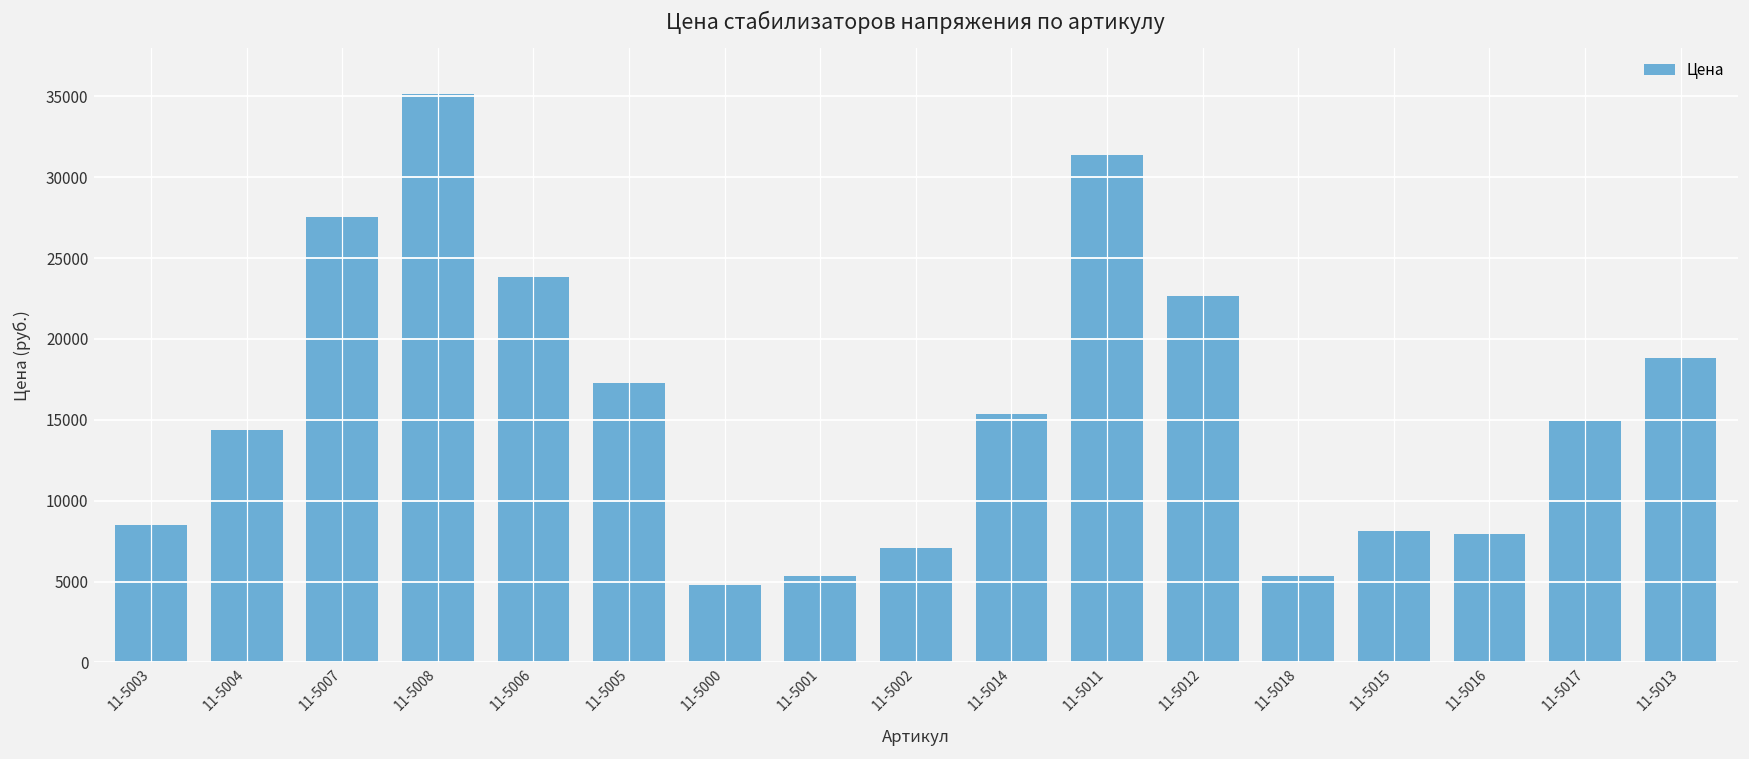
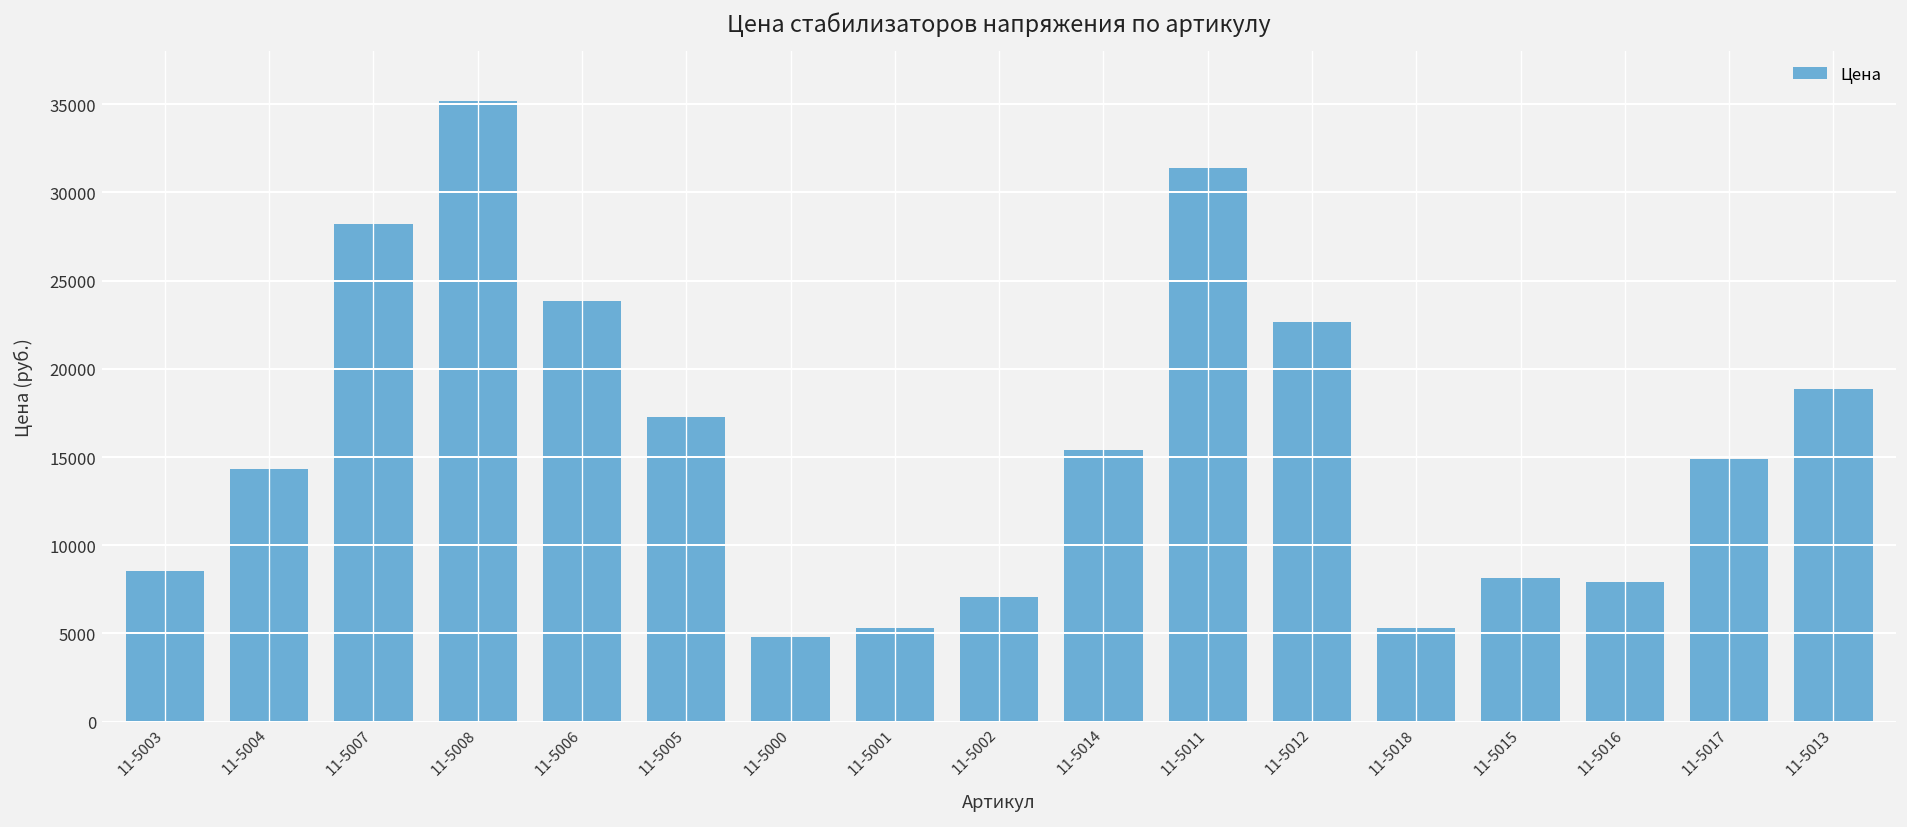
  {
    "11-5003": 8500,
    "11-5004": 14300,
-   "11-5007": 27600,
+   "11-5007": 28200,
    "11-5008": 35200,
    "11-5006": 23900,
    "11-5005": 17300,
    "11-5000": 4800,
    "11-5001": 5300,
    "11-5002": 7100,
    "11-5014": 15400,
    "11-5011": 31400,
    "11-5012": 22700,
    "11-5018": 5300,
    "11-5015": 8100,
    "11-5016": 7900,
    "11-5017": 14900,
    "11-5013": 18800
  }
